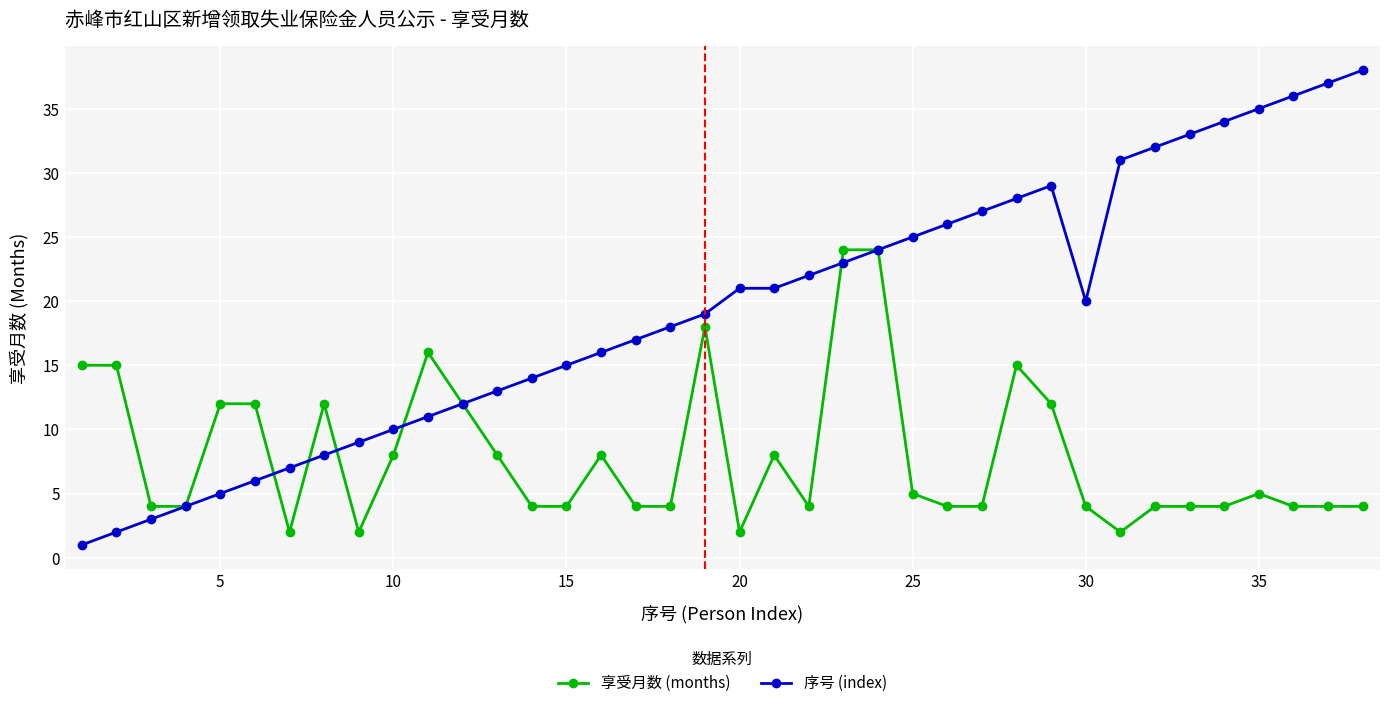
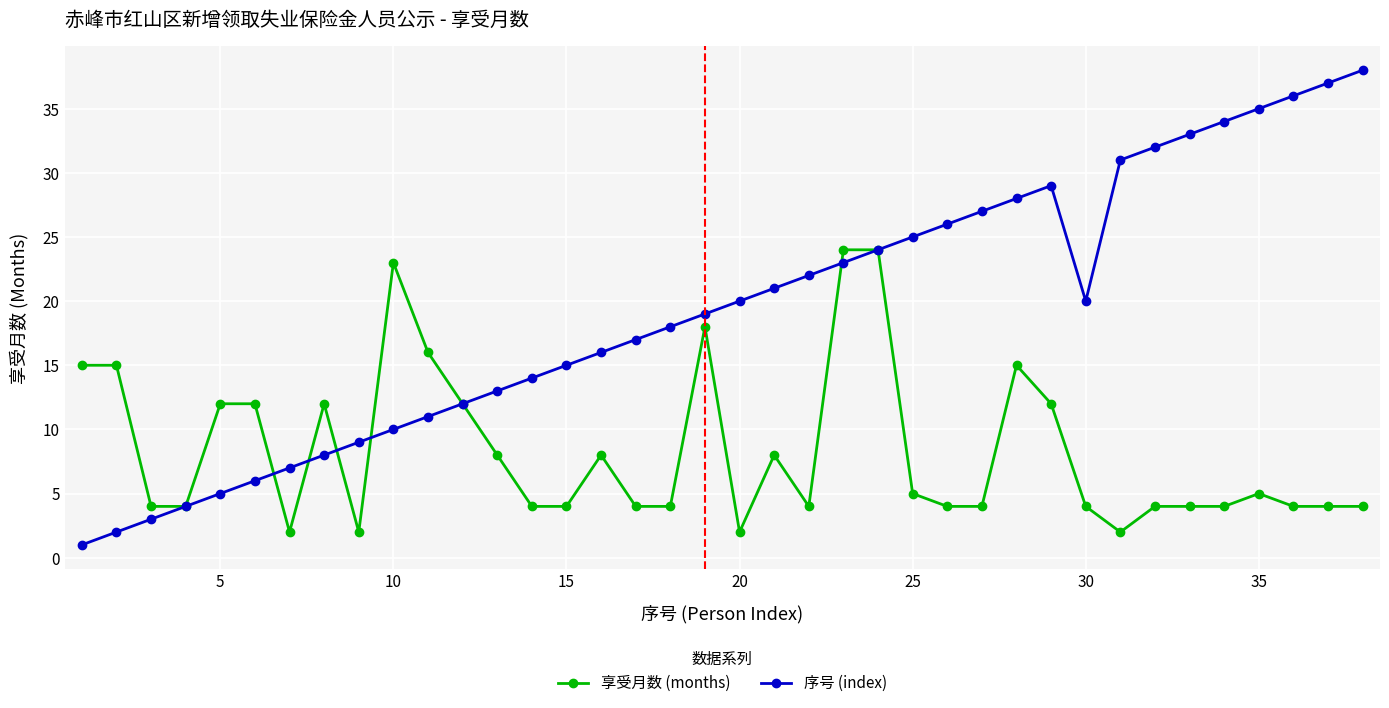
  {
    "享受月数 (months)": {
      "5": 12,
-     "10": 8,
+     "10": 23,
      "15": 4,
      "20": 2,
      "25": 5,
      "30": 4,
      "35": 5
    },
    "序号 (index)": {
      "5": 5,
      "10": 10,
      "15": 15,
-     "20": 21,
+     "20": 20,
      "25": 25,
      "30": 20,
      "35": 35
    }
  }
